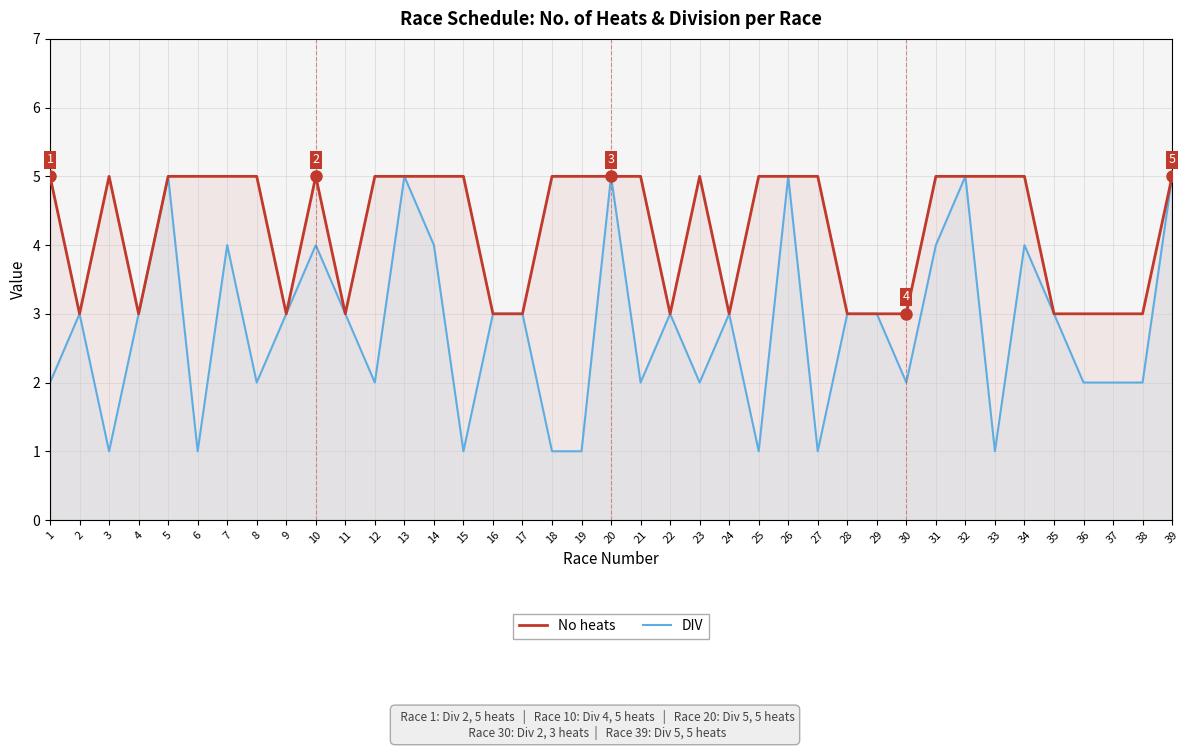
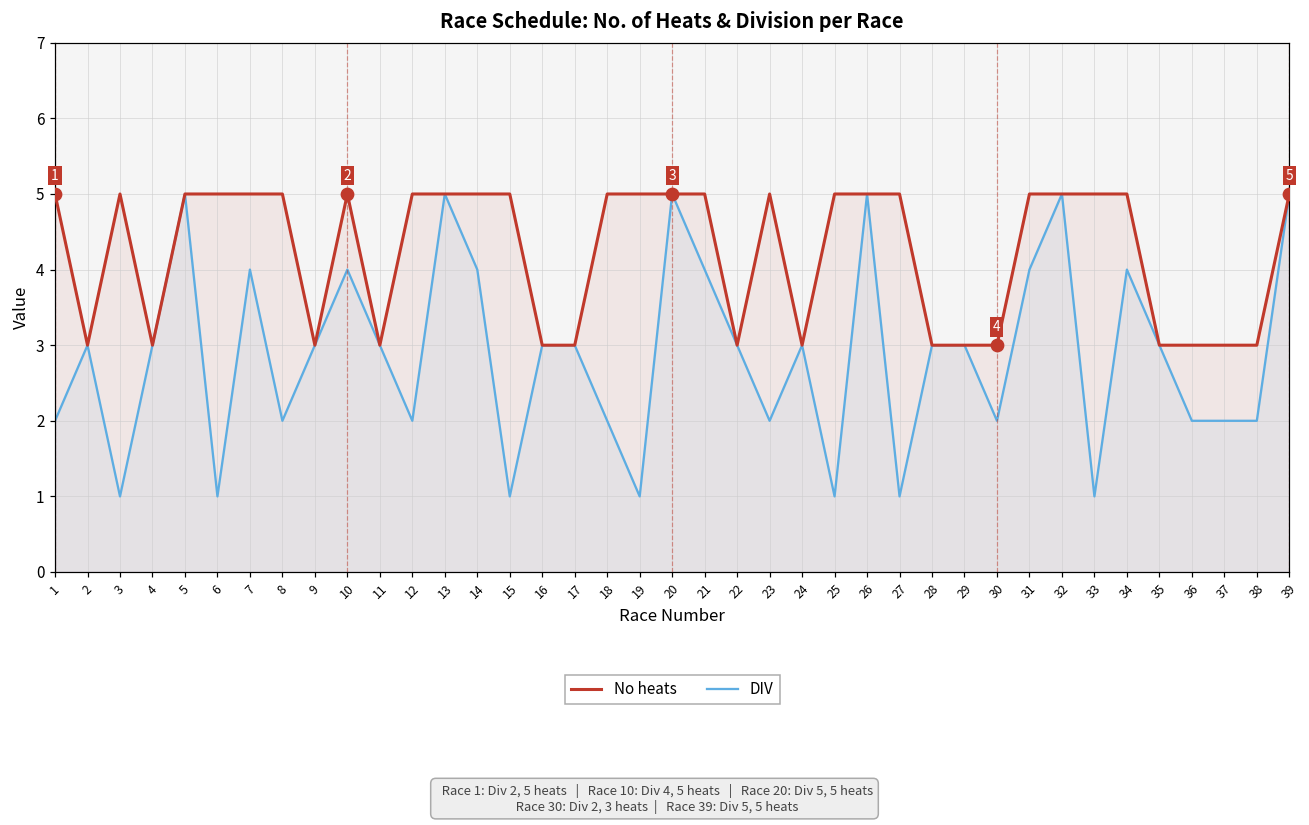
  {
    "DIV": {
      "1": 2,
      "3": 1,
      "6": 1,
      "7": 4,
      "8": 2,
      "10": 4,
      "12": 2,
      "14": 4,
      "15": 1,
-     "18": 1,
+     "18": 2,
      "19": 1,
-     "21": 2,
+     "21": 4,
      "23": 2,
      "25": 1,
      "27": 1,
      "30": 2,
      "31": 4,
      "33": 1,
      "34": 4,
      "36": 2,
      "37": 2,
      "38": 2
    }
  }
